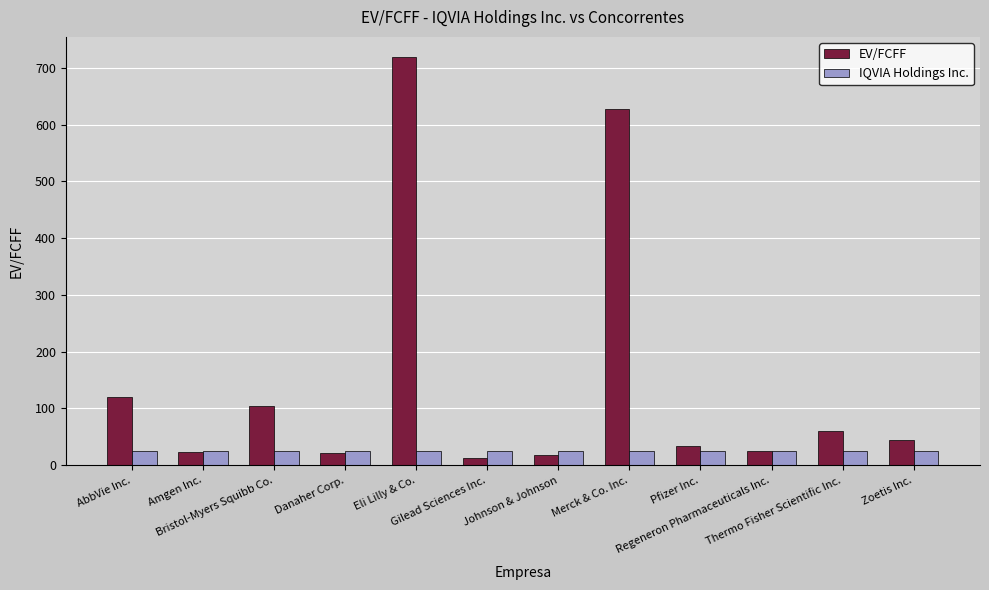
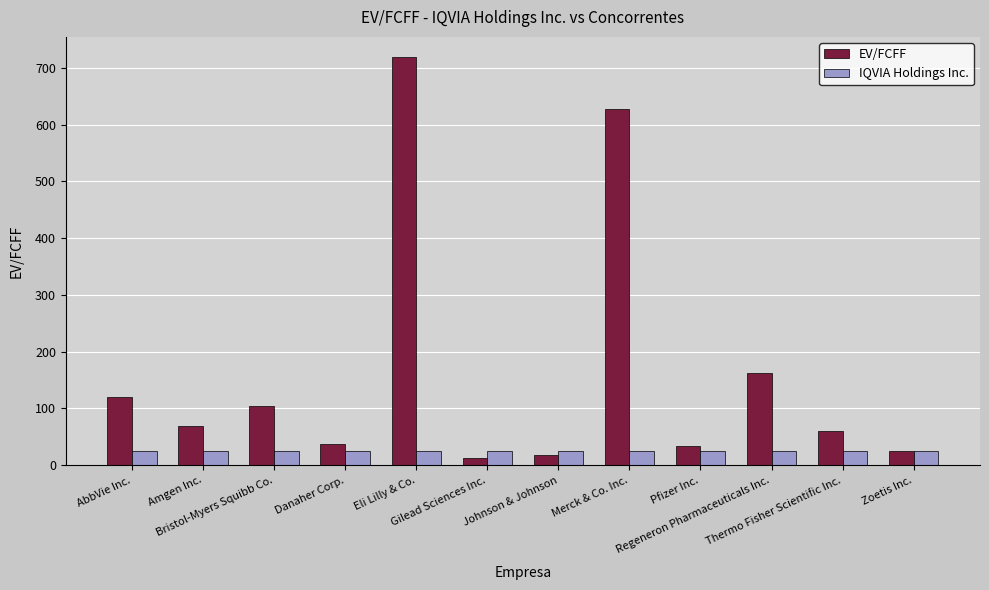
  {
    "EV/FCFF": {
      "AbbVie Inc.": 120,
-     "Amgen Inc.": 20,
+     "Amgen Inc.": 70,
      "Bristol-Myers Squibb Co.": 100,
-     "Danaher Corp.": 20,
+     "Danaher Corp.": 40,
      "Eli Lilly & Co.": 720,
      "Gilead Sciences Inc.": 10,
      "Johnson & Johnson": 20,
      "Merck & Co. Inc.": 630,
      "Pfizer Inc.": 30,
-     "Regeneron Pharmaceuticals Inc.": 30,
+     "Regeneron Pharmaceuticals Inc.": 160,
      "Thermo Fisher Scientific Inc.": 60,
-     "Zoetis Inc.": 40
+     "Zoetis Inc.": 20
    },
    "IQVIA Holdings Inc.": {
      "AbbVie Inc.": 20,
      "Amgen Inc.": 20,
      "Bristol-Myers Squibb Co.": 20,
      "Danaher Corp.": 20,
      "Eli Lilly & Co.": 20,
      "Gilead Sciences Inc.": 20,
      "Johnson & Johnson": 20,
      "Merck & Co. Inc.": 20,
      "Pfizer Inc.": 20,
      "Regeneron Pharmaceuticals Inc.": 20,
      "Thermo Fisher Scientific Inc.": 20,
      "Zoetis Inc.": 20
    }
  }
